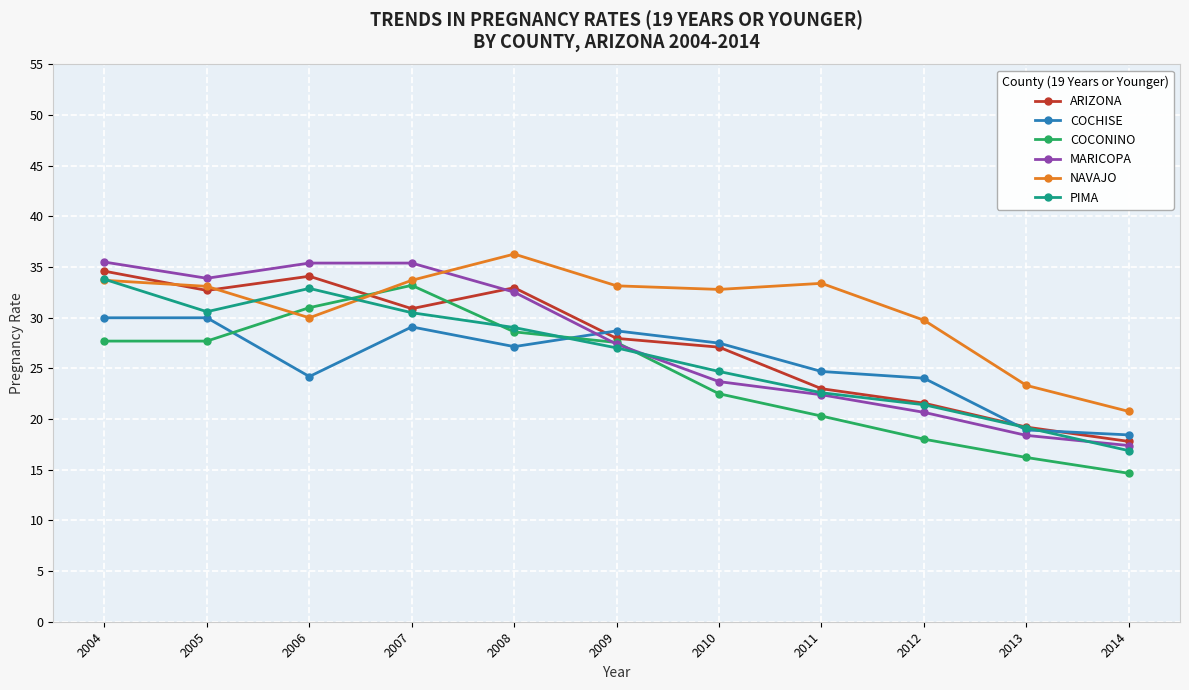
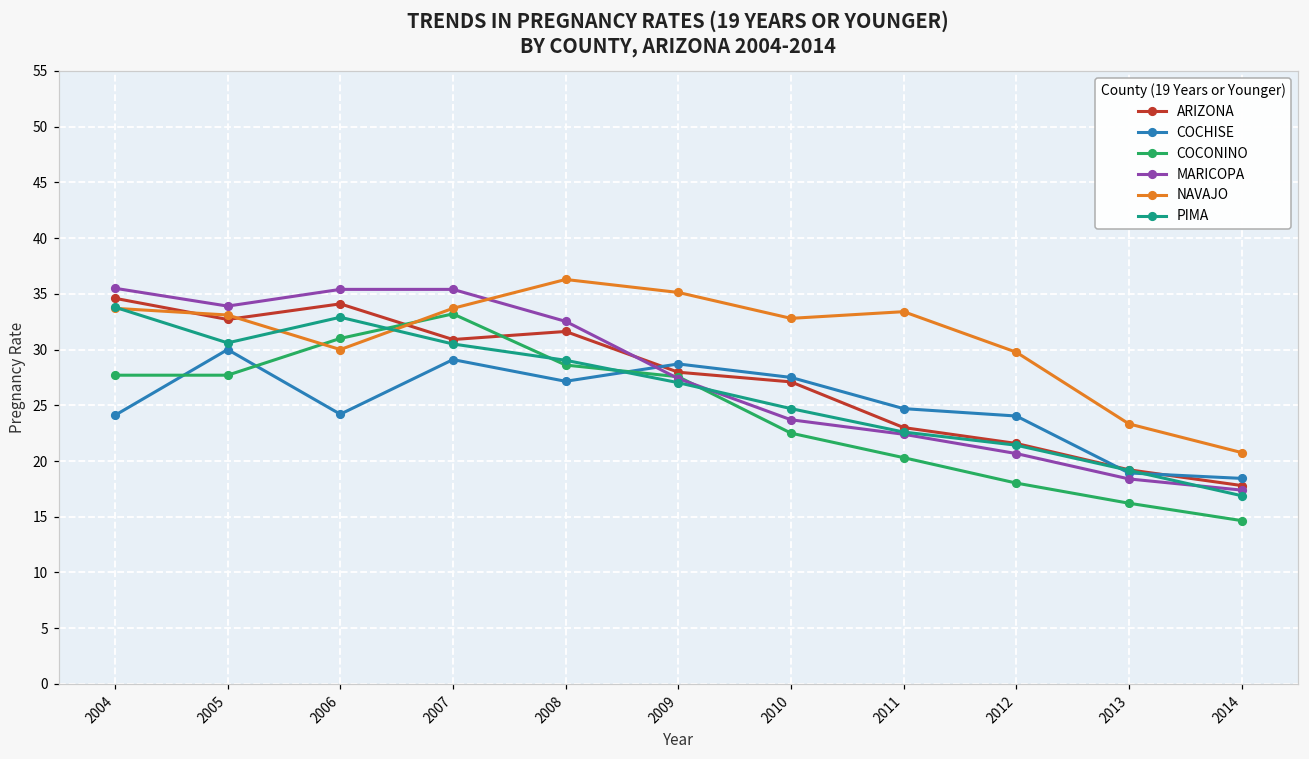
  {
    "ARIZONA": {
      "2004": 34.6,
      "2005": 32.7,
      "2006": 34.1,
      "2007": 30.9,
-     "2008": 33.0,
+     "2008": 31.6,
      "2009": 28.0,
      "2010": 27.1,
      "2011": 23.0,
      "2014": 17.8
    },
    "COCHISE": {
-     "2004": 30.0,
+     "2004": 24.1,
      "2005": 30.0,
      "2006": 24.2,
      "2007": 29.1,
      "2008": 27.2,
      "2009": 28.7,
      "2010": 27.5,
      "2011": 24.7,
      "2012": 24.0,
      "2014": 18.4
    },
    "MARICOPA": {
      "2004": 35.5,
      "2005": 33.9,
      "2006": 35.4,
      "2007": 35.4,
      "2008": 32.5,
      "2010": 23.7,
      "2012": 20.7,
      "2013": 18.4,
      "2014": 17.4
    },
    "NAVAJO": {
      "2005": 33.1,
      "2006": 30.0,
      "2007": 33.7,
      "2008": 36.3,
-     "2009": 33.2,
+     "2009": 35.1,
      "2010": 32.8,
      "2011": 33.4,
      "2012": 29.8,
      "2013": 23.3,
      "2014": 20.8
    }
  }
